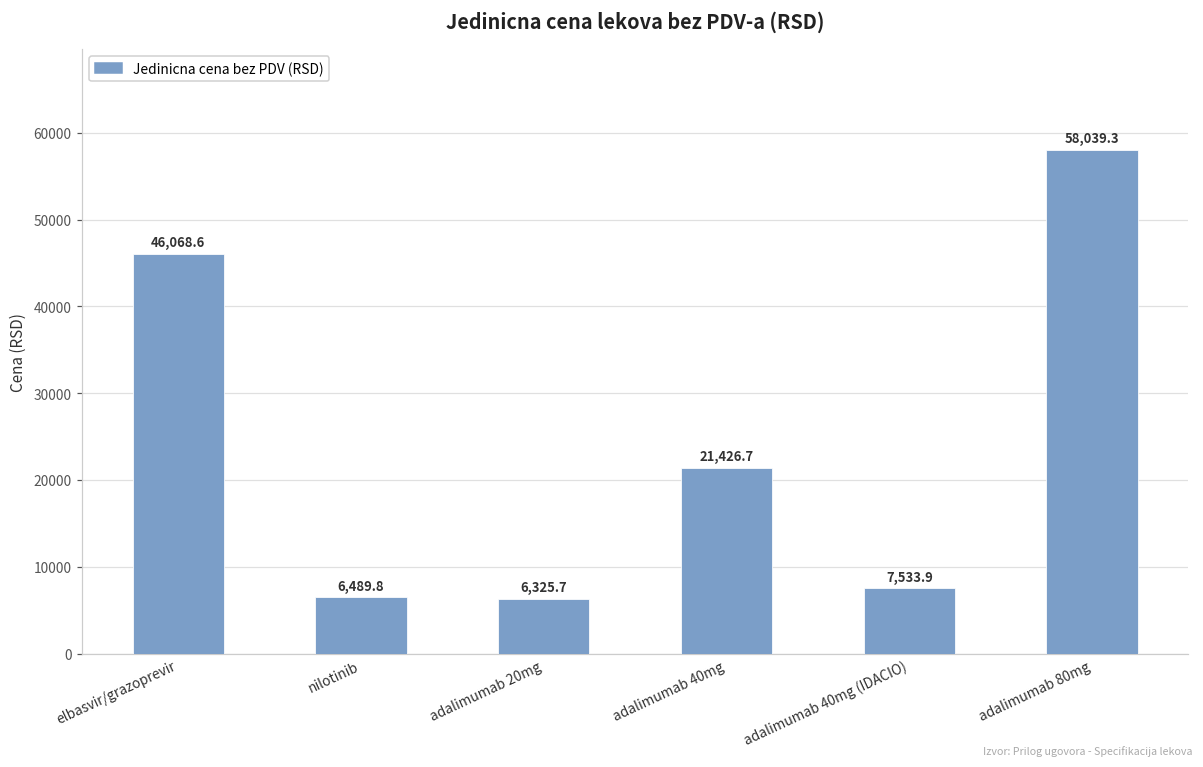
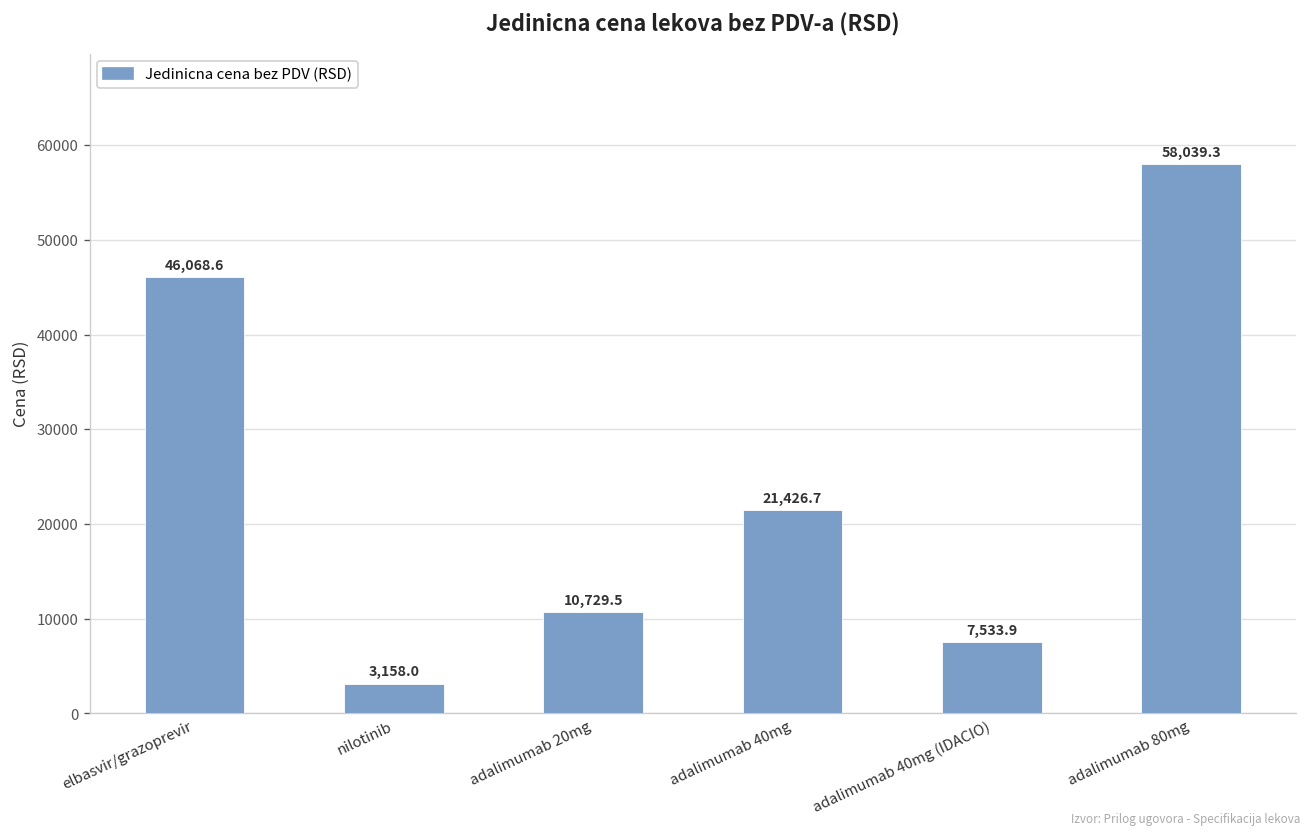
  {
    "elbasvir/grazoprevir": "46,068.6",
-   "nilotinib": "6,489.8",
-   "adalimumab 20mg": "6,325.7",
+   "nilotinib": "3,158.0",
+   "adalimumab 20mg": "10,729.5",
    "adalimumab 40mg": "21,426.7",
    "adalimumab 40mg (IDACIO)": "7,533.9",
    "adalimumab 80mg": "58,039.3"
  }
